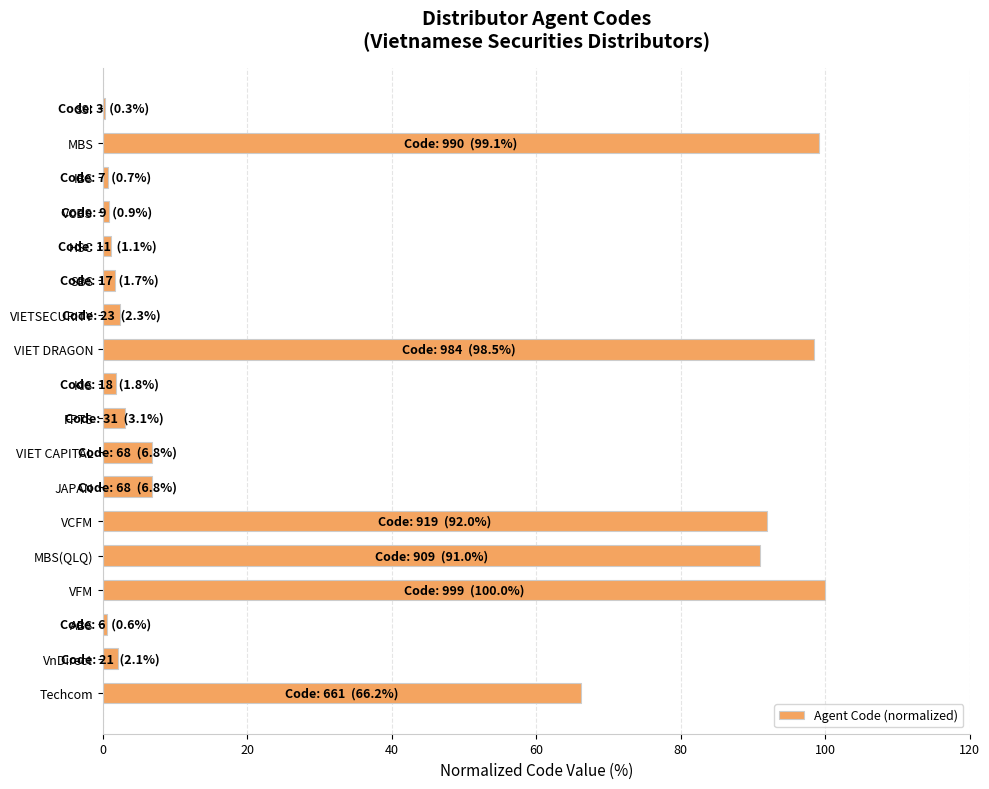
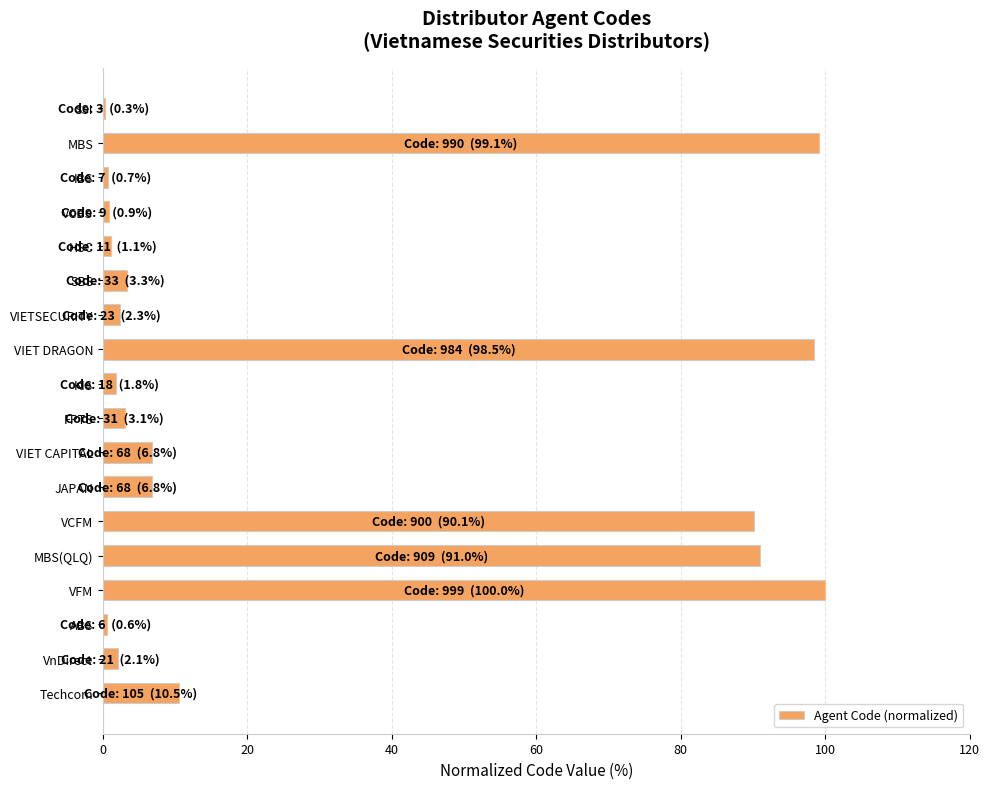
  {
    "SSI": "(0.3%)",
    "MBS": "(99.1%)",
    "IBS": "(0.7%)",
    "VCBS": "(0.9%)",
    "HSC": "(1.1%)",
-   "SBS": "17 (1.7%)",
+   "SBS": "33 (3.3%)",
    "VIETSECURITY": "(2.3%)",
    "VIET DRAGON": "(98.5%)",
    "KIS": "(1.8%)",
    "FPTS": "(3.1%)",
    "VIET CAPITAL": "(6.8%)",
    "JAPAN": "(6.8%)",
-   "VCFM": "919 (92.0%)",
+   "VCFM": "900 (90.1%)",
    "MBS(QLQ)": "(91.0%)",
    "VFM": "(100.0%)",
    "ABS": "(0.6%)",
    "VnDirect": "(2.1%)",
-   "Techcom": "661 (66.2%)"
+   "Techcom": "105 (10.5%)"
  }
